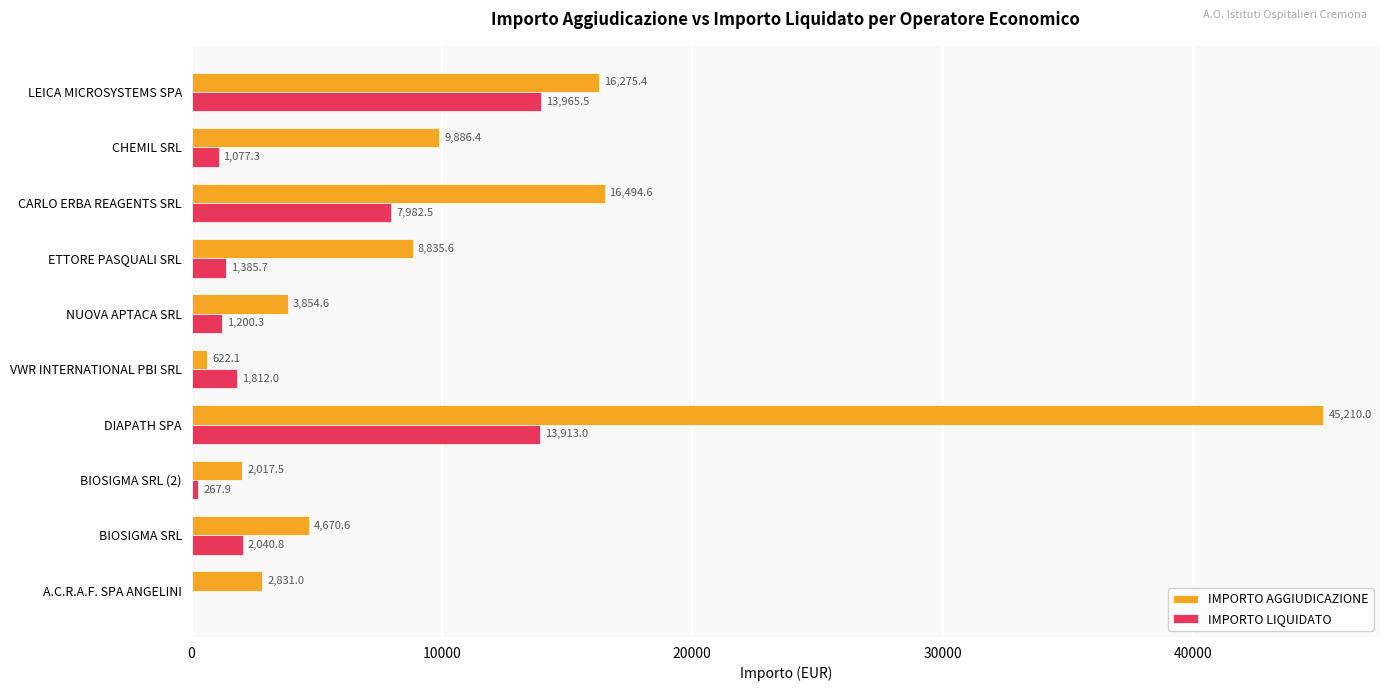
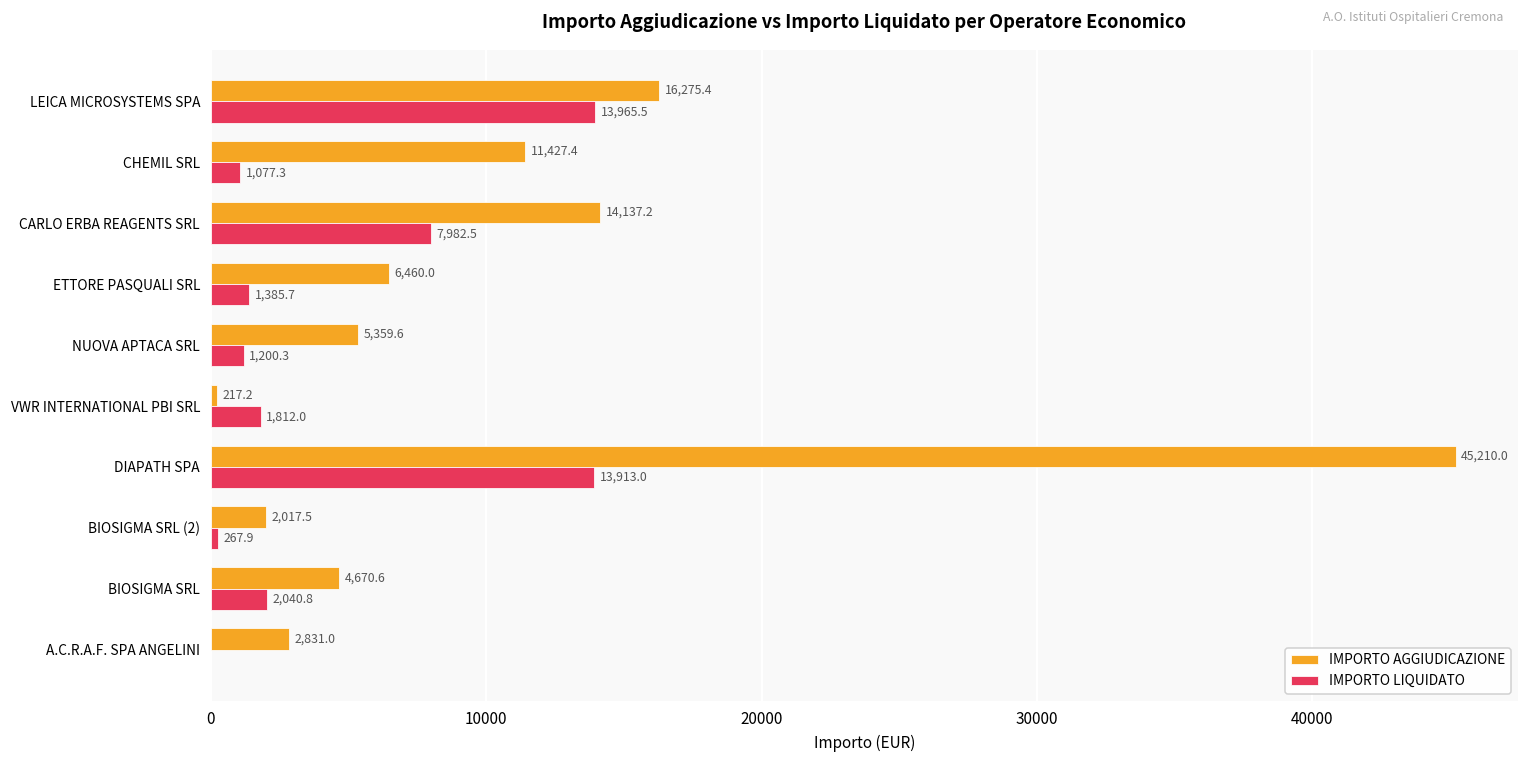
  {
    "IMPORTO AGGIUDICAZIONE": {
      "LEICA MICROSYSTEMS SPA": "16,275.4",
-     "CHEMIL SRL": "9,886.4",
-     "CARLO ERBA REAGENTS SRL": "16,494.6",
-     "ETTORE PASQUALI SRL": "8,835.6",
-     "NUOVA APTACA SRL": "3,854.6",
-     "VWR INTERNATIONAL PBI SRL": "622.1",
+     "CHEMIL SRL": "11,427.4",
+     "CARLO ERBA REAGENTS SRL": "14,137.2",
+     "ETTORE PASQUALI SRL": "6,460.0",
+     "NUOVA APTACA SRL": "5,359.6",
+     "VWR INTERNATIONAL PBI SRL": "217.2",
      "DIAPATH SPA": "45,210.0",
      "BIOSIGMA SRL (2)": "2,017.5",
      "BIOSIGMA SRL": "4,670.6",
      "A.C.R.A.F. SPA ANGELINI": "2,831.0"
    },
    "IMPORTO LIQUIDATO": {
      "LEICA MICROSYSTEMS SPA": "13,965.5",
      "CHEMIL SRL": "1,077.3",
      "CARLO ERBA REAGENTS SRL": "7,982.5",
      "ETTORE PASQUALI SRL": "1,385.7",
      "NUOVA APTACA SRL": "1,200.3",
      "VWR INTERNATIONAL PBI SRL": "1,812.0",
      "DIAPATH SPA": "13,913.0",
      "BIOSIGMA SRL (2)": "267.9",
      "BIOSIGMA SRL": "2,040.8"
    }
  }
